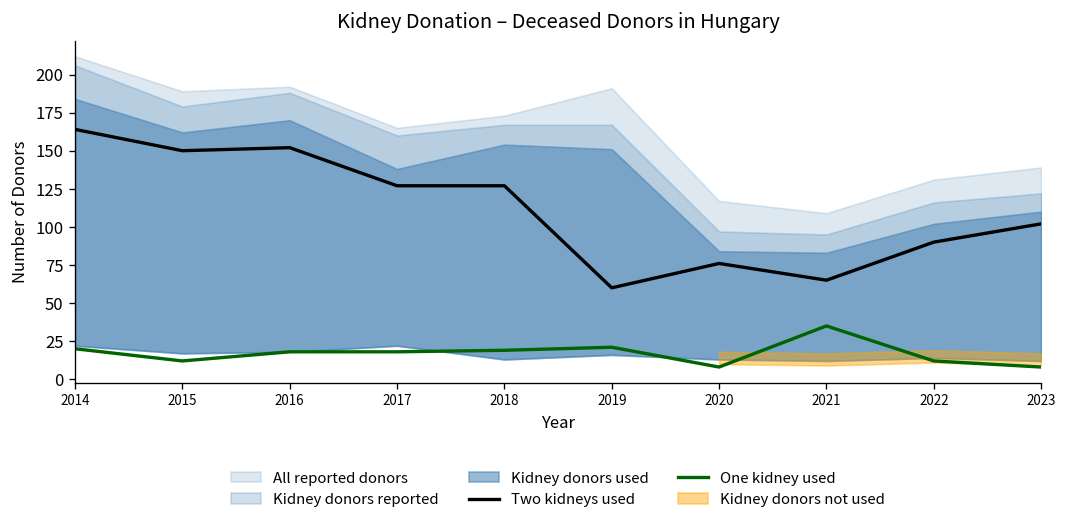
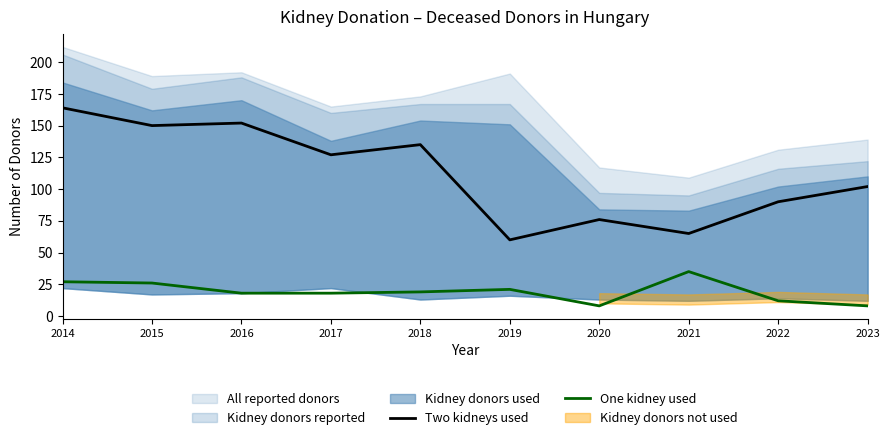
  {
    "Two kidneys used": {
      "2014": 164,
      "2015": 150,
      "2016": 152,
      "2017": 127,
-     "2018": 127,
+     "2018": 135,
      "2019": 60,
      "2020": 76,
      "2021": 65,
      "2022": 90,
      "2023": 102
    },
    "One kidney used": {
-     "2014": 20,
-     "2015": 12,
+     "2014": 27,
+     "2015": 26,
      "2016": 18,
      "2017": 18,
      "2018": 19,
      "2019": 21,
      "2020": 8,
      "2021": 35,
      "2022": 12,
      "2023": 8
    }
  }
